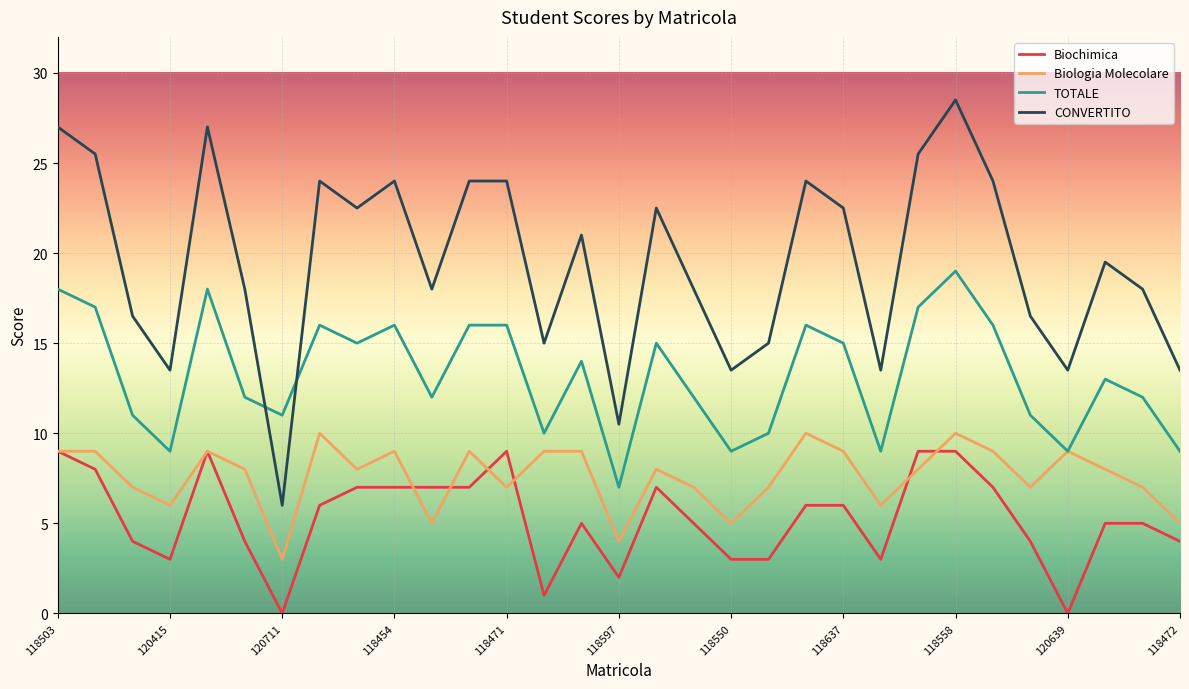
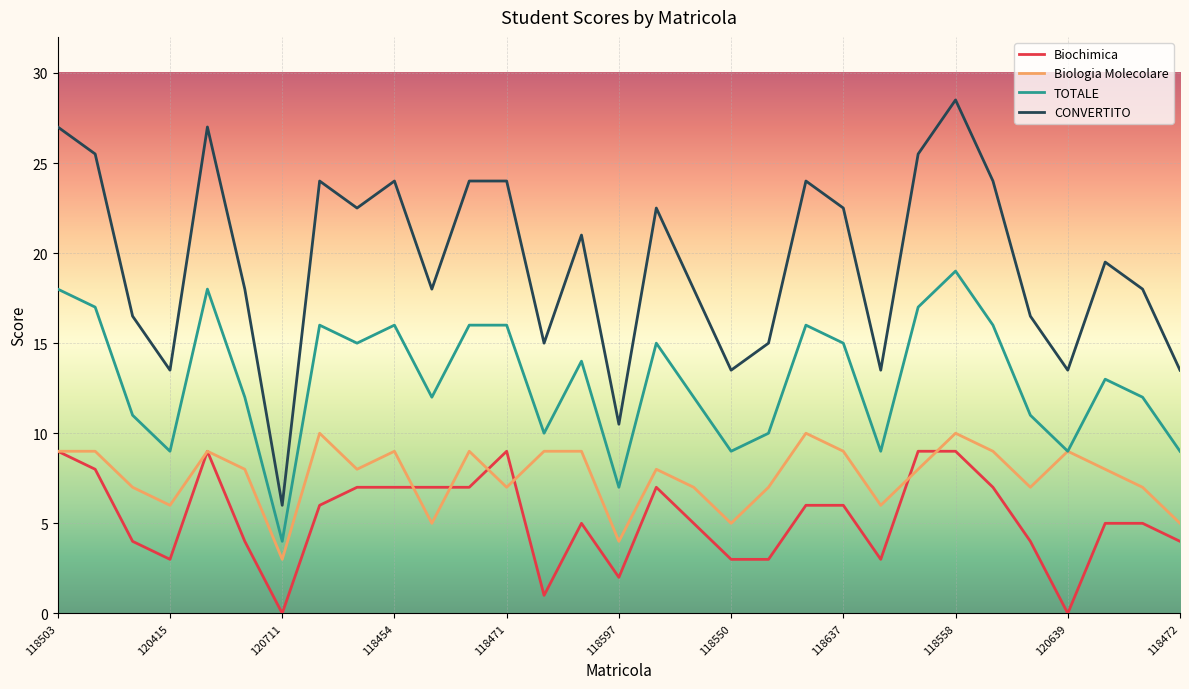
  {
    "Biochimica": {
      "120415": 3,
      "120711": 0,
      "118454": 7,
      "118471": 9,
      "118597": 2,
      "118550": 3,
      "118637": 6,
      "118558": 9,
      "120639": 0,
      "118472": 4
    },
    "Biologia Molecolare": {
      "120415": 6,
      "120711": 3,
      "118454": 9,
      "118471": 7,
      "118597": 4,
      "118550": 5,
      "118637": 9,
      "118558": 10,
      "118472": 5
    },
    "TOTALE": {
      "118503": 18,
      "120415": 9,
-     "120711": 11,
+     "120711": 4,
      "118454": 16,
      "118471": 16,
      "118597": 7,
      "118550": 9,
      "118637": 15,
      "118558": 19,
      "118472": 9
    },
    "CONVERTITO": {
      "118503": 27,
      "120415": 13.5,
      "120711": 6,
      "118454": 24,
      "118471": 24,
      "118597": 10.5,
      "118550": 13.5,
      "118637": 22.5,
      "118558": 28.5,
      "120639": 13.5,
      "118472": 13.5
    }
  }
